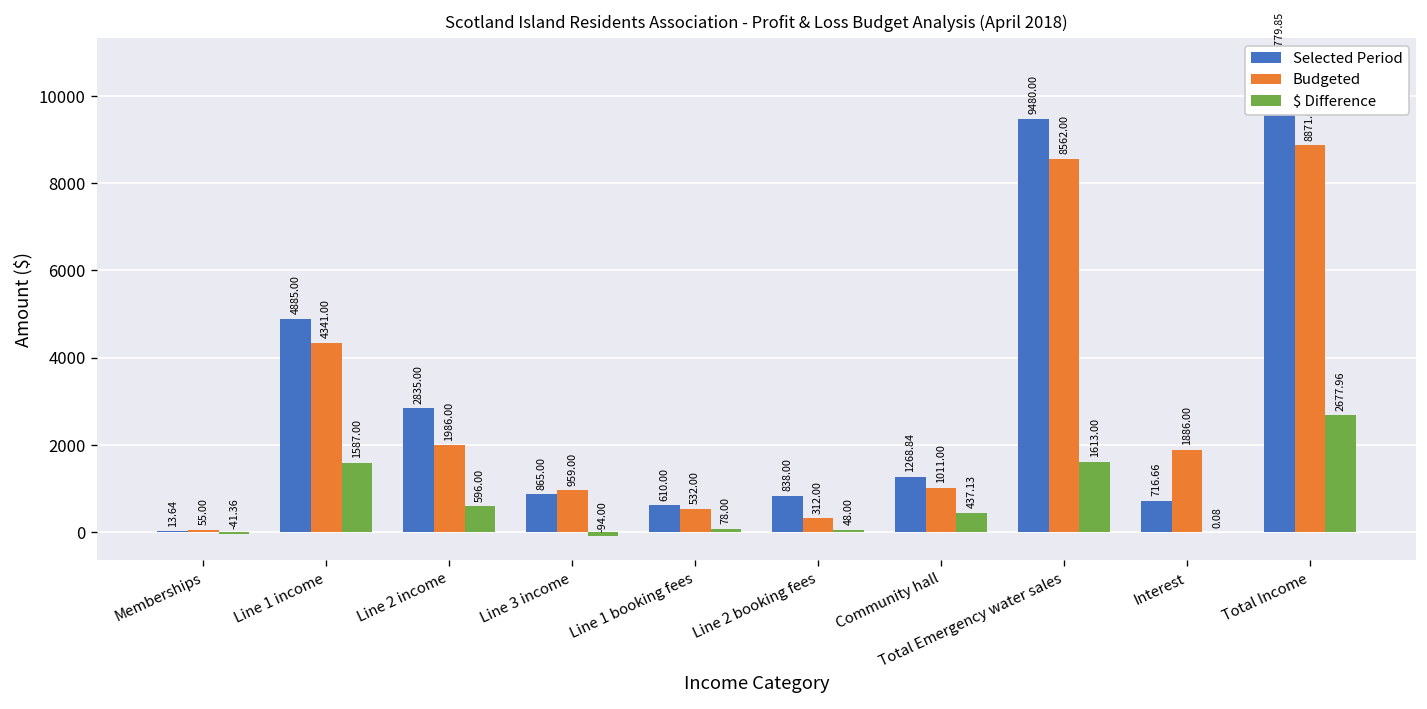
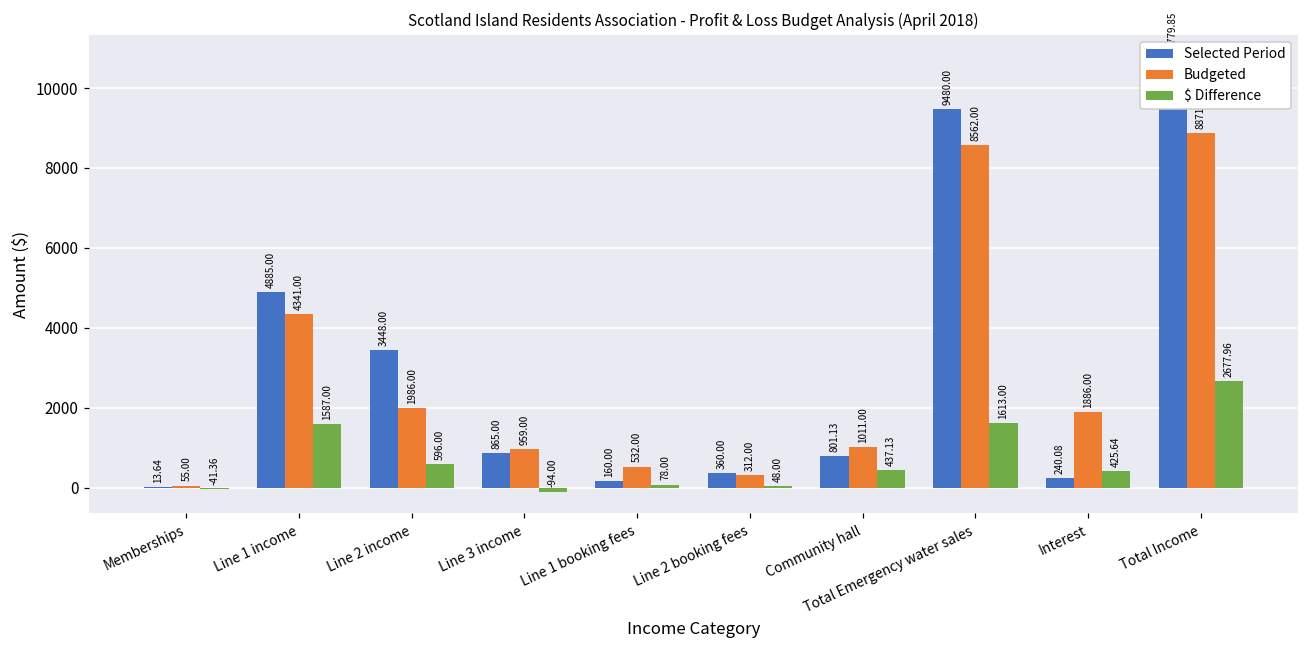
  {
    "Selected Period": {
      "Memberships": 13.64,
      "Line 1 income": 4885.00,
-     "Line 2 income": 2835.00,
+     "Line 2 income": 3448.00,
      "Line 3 income": 865.00,
-     "Line 1 booking fees": 610.00,
-     "Line 2 booking fees": 838.00,
-     "Community hall": 1268.84,
+     "Line 1 booking fees": 160.00,
+     "Line 2 booking fees": 360.00,
+     "Community hall": 801.13,
      "Total Emergency water sales": 9480.00,
-     "Interest": 716.66
+     "Interest": 240.08
    },
    "Budgeted": {
      "Memberships": 55.00,
      "Line 1 income": 4341.00,
      "Line 2 income": 1986.00,
      "Line 3 income": 959.00,
      "Line 1 booking fees": 532.00,
      "Line 2 booking fees": 312.00,
      "Community hall": 1011.00,
      "Total Emergency water sales": 8562.00,
      "Interest": 1886.00
    },
    "$ Difference": {
      "Memberships": -41.36,
      "Line 1 income": 1587.00,
      "Line 2 income": 596.00,
      "Line 3 income": -94.00,
      "Line 1 booking fees": 78.00,
      "Line 2 booking fees": 48.00,
      "Community hall": 437.13,
      "Total Emergency water sales": 1613.00,
-     "Interest": 0.08,
+     "Interest": 425.64,
      "Total Income": 2677.96
    }
  }
